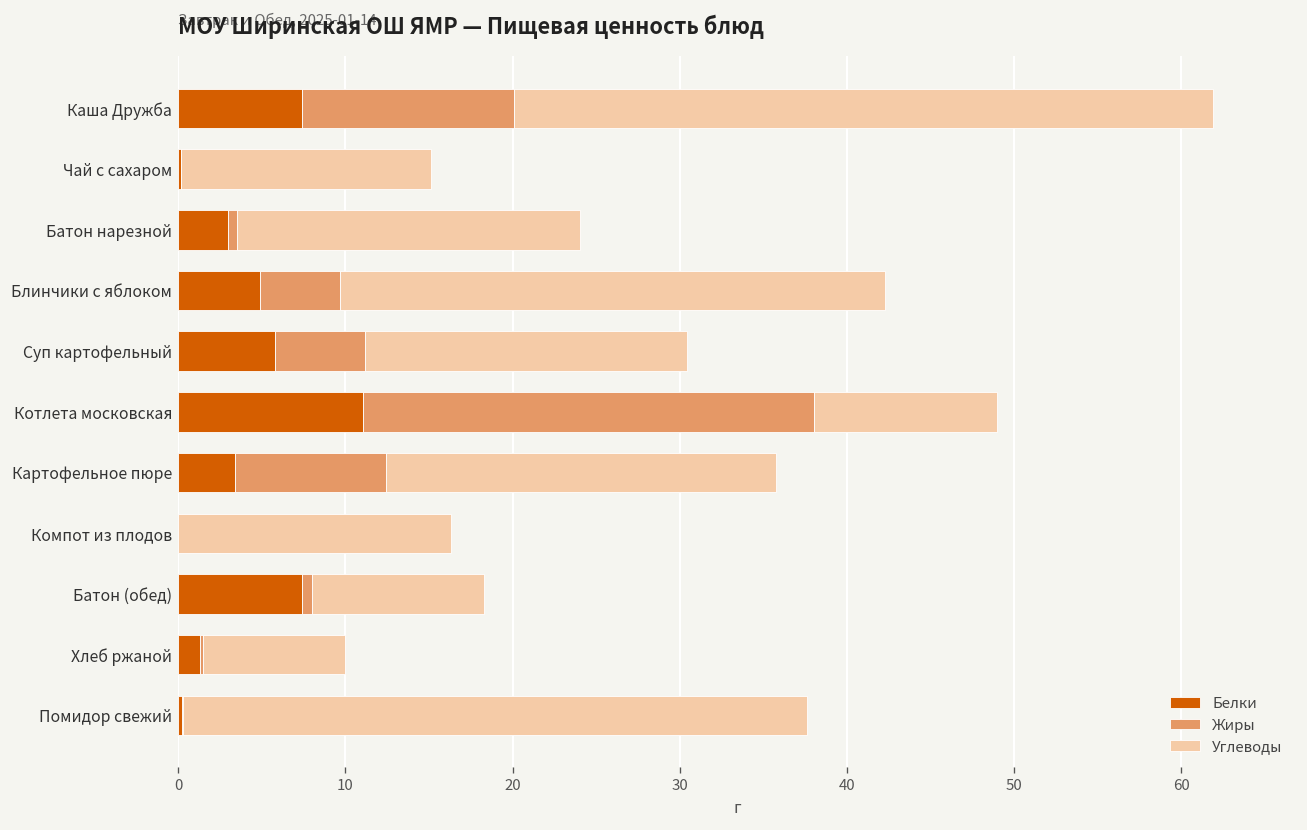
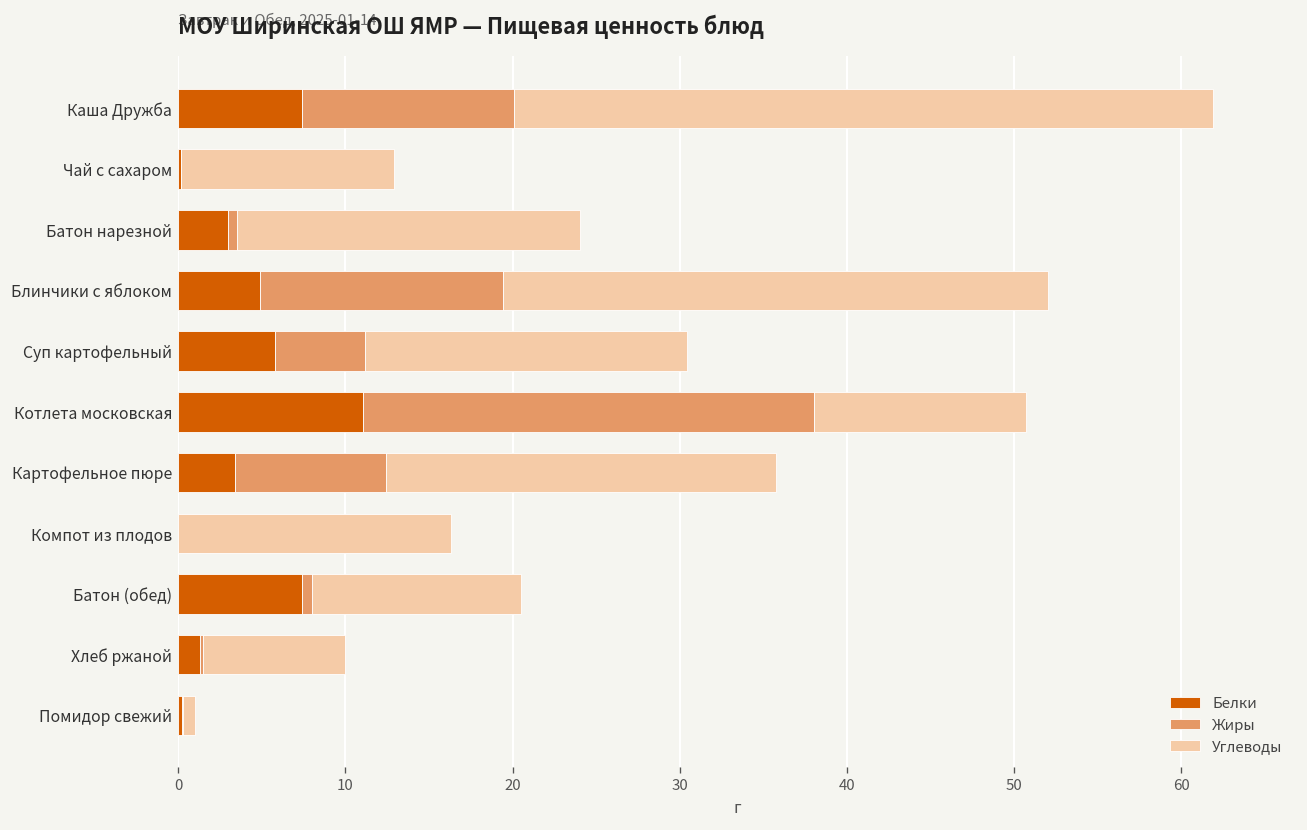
  {
    "Белки": {
      "Каша Дружба": 7.4,
      "Чай с сахаром": 0.2,
      "Батон нарезной": 3.0,
      "Блинчики с яблоком": 4.9,
      "Суп картофельный": 5.8,
      "Котлета московская": 11.1,
      "Картофельное пюре": 3.4,
      "Компот из плодов": 0.0,
      "Батон (обед)": 7.4,
      "Хлеб ржаной": 1.3,
      "Помидор свежий": 0.2
    },
    "Жиры": {
      "Каша Дружба": 12.7,
      "Чай с сахаром": 0.0,
      "Батон нарезной": 0.5,
-     "Блинчики с яблоком": 4.8,
+     "Блинчики с яблоком": 14.5,
      "Суп картофельный": 5.4,
      "Котлета московская": 27.0,
      "Картофельное пюре": 9.0,
      "Компот из плодов": 0.0,
      "Батон (обед)": 0.6,
      "Хлеб ржаной": 0.2
    },
    "Углеводы": {
      "Каша Дружба": 41.8,
-     "Чай с сахаром": 14.9,
+     "Чай с сахаром": 12.7,
      "Батон нарезной": 20.6,
      "Блинчики с яблоком": 32.6,
      "Суп картофельный": 19.2,
-     "Котлета московская": 10.9,
+     "Котлета московская": 12.7,
      "Картофельное пюре": 23.3,
      "Компот из плодов": 16.3,
-     "Батон (обед)": 10.3,
+     "Батон (обед)": 12.5,
      "Хлеб ржаной": 8.5,
-     "Помидор свежий": 37.4
+     "Помидор свежий": 0.8
    }
  }
